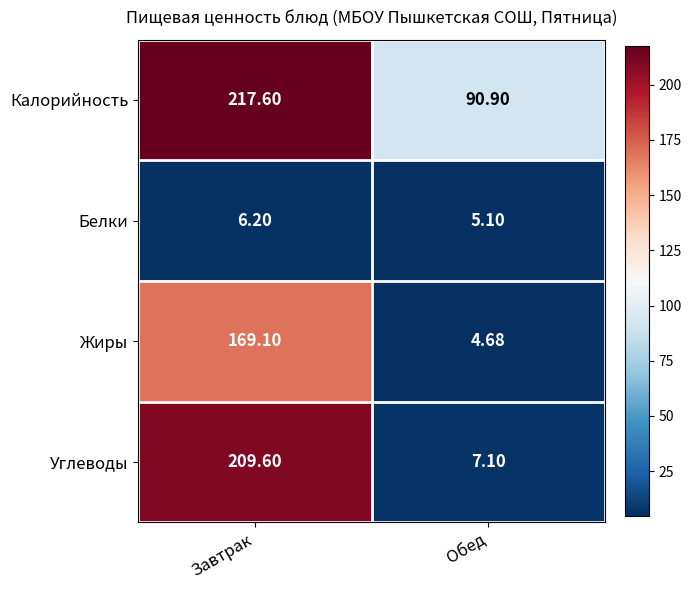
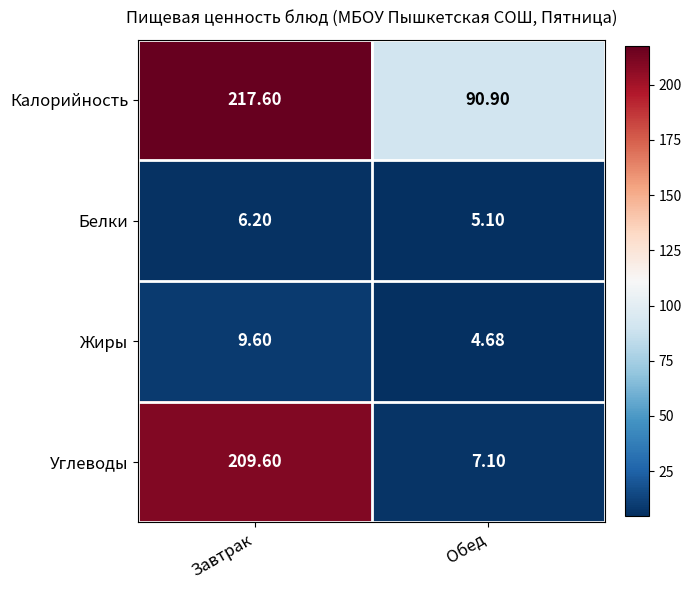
  {
    "Калорийность": {
      "Завтрак": 217.60,
      "Обед": 90.90
    },
    "Белки": {
      "Завтрак": 6.20,
      "Обед": 5.10
    },
    "Жиры": {
-     "Завтрак": 169.10,
+     "Завтрак": 9.60,
      "Обед": 4.68
    },
    "Углеводы": {
      "Завтрак": 209.60,
      "Обед": 7.10
    }
  }
